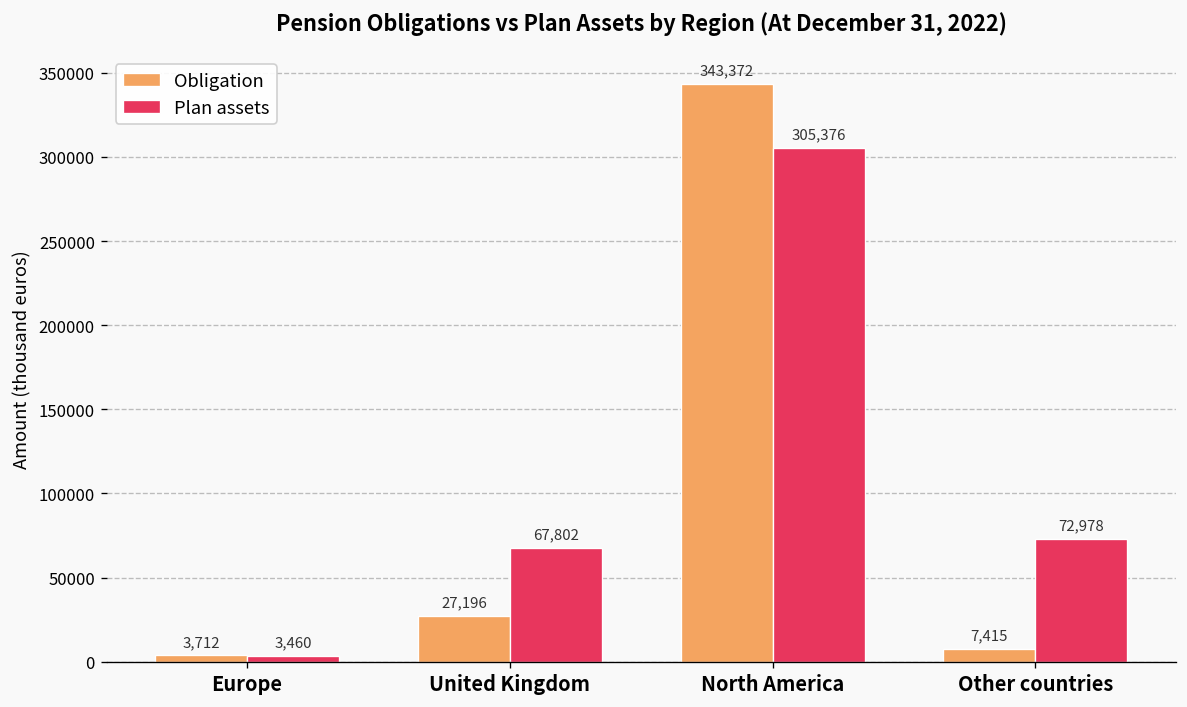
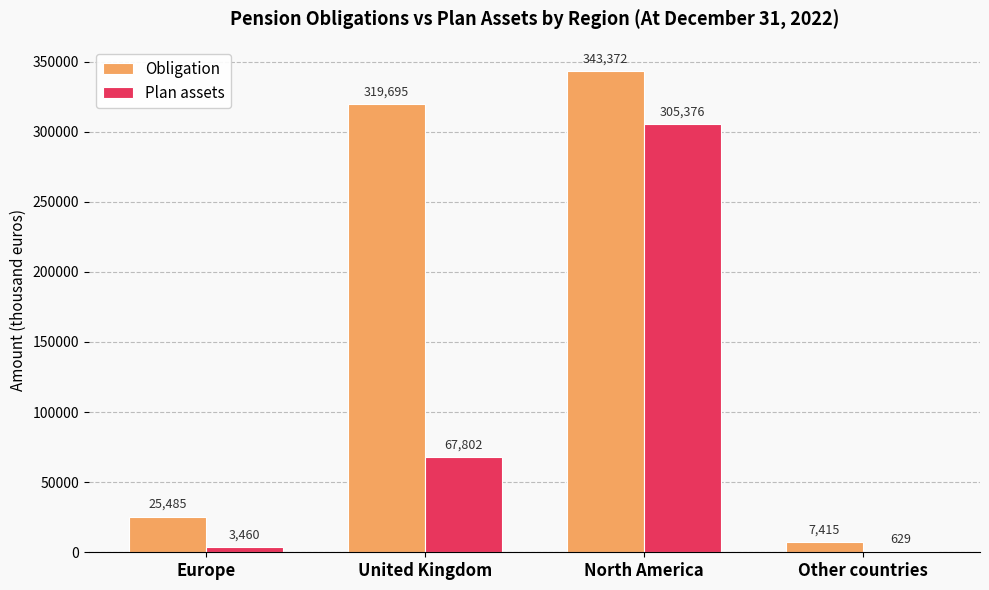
  {
    "Obligation": {
-     "Europe": "3,712",
-     "United Kingdom": "27,196",
+     "Europe": "25,485",
+     "United Kingdom": "319,695",
      "North America": "343,372",
      "Other countries": "7,415"
    },
    "Plan assets": {
      "Europe": "3,460",
      "United Kingdom": "67,802",
      "North America": "305,376",
-     "Other countries": "72,978"
+     "Other countries": "629"
    }
  }
